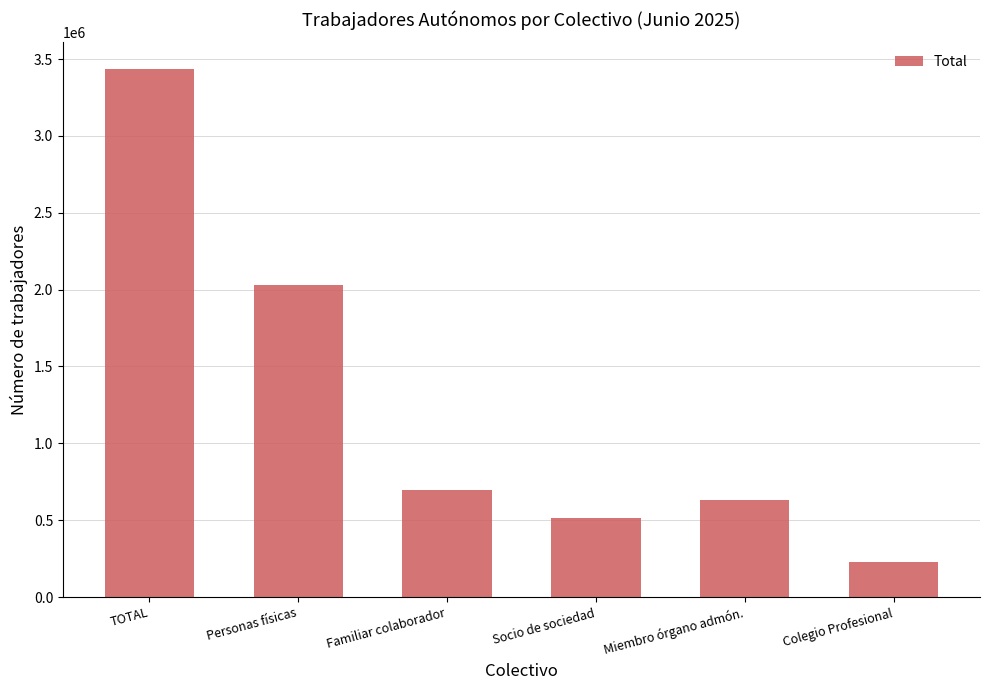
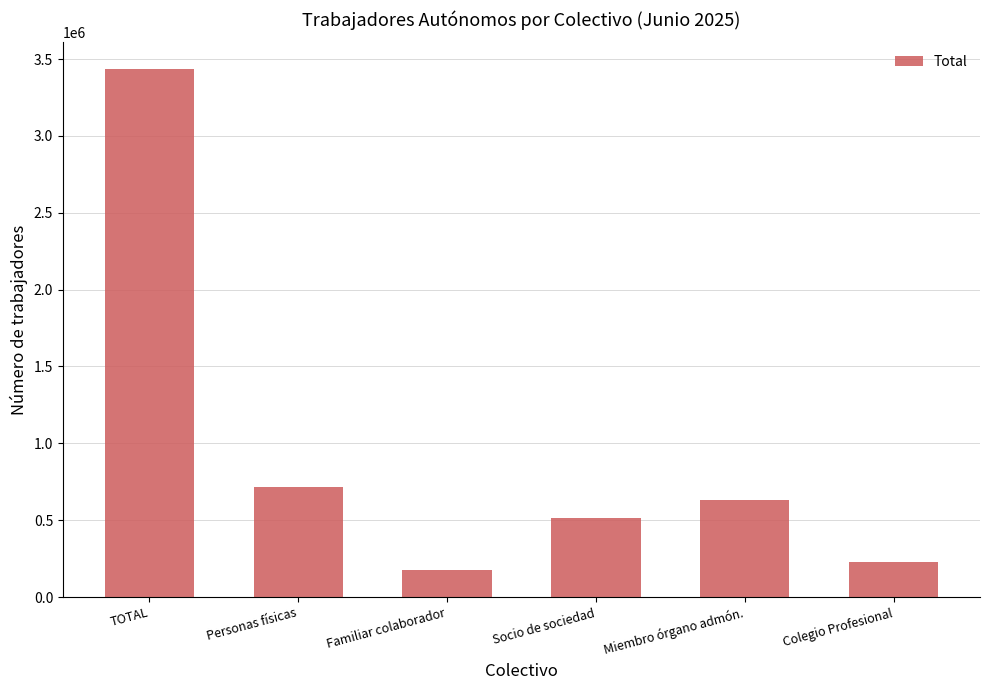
  {
    "TOTAL": 3440000,
-   "Personas físicas": 2030000,
-   "Familiar colaborador": 700000,
+   "Personas físicas": 720000,
+   "Familiar colaborador": 180000,
    "Socio de sociedad": 520000,
    "Miembro órgano admón.": 630000,
    "Colegio Profesional": 230000
  }
